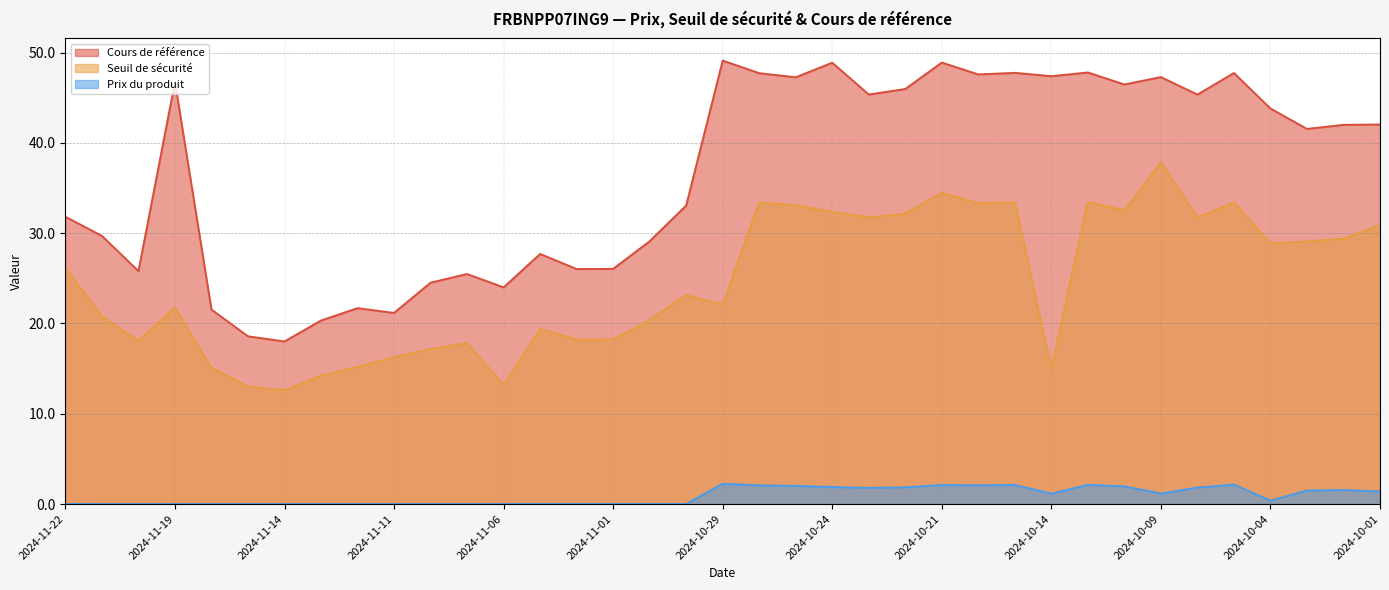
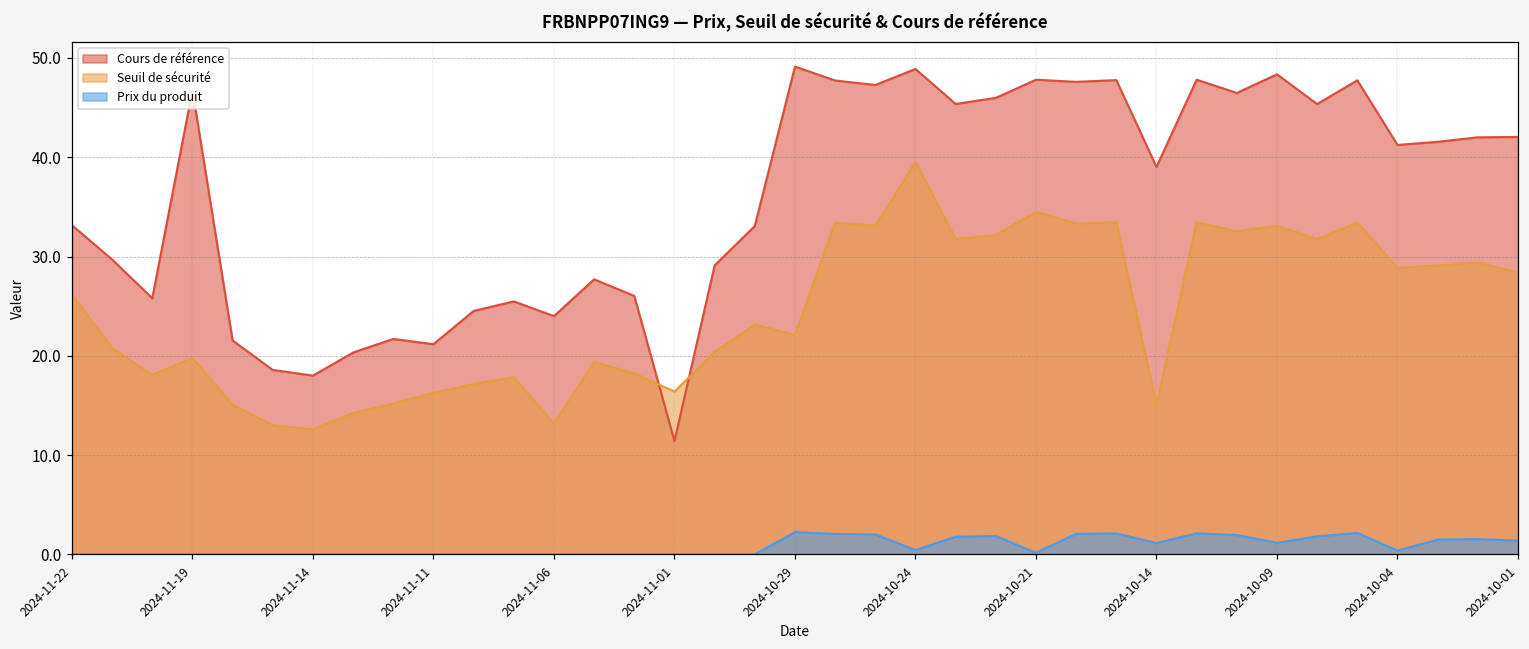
  {
    "Cours de référence": {
-     "2024-11-22": 32,
+     "2024-11-22": 33,
      "2024-11-14": 18,
      "2024-11-11": 21,
      "2024-11-06": 24,
-     "2024-11-01": 26,
+     "2024-11-01": 11,
      "2024-10-29": 49,
      "2024-10-24": 49,
-     "2024-10-21": 49,
-     "2024-10-14": 47,
-     "2024-10-09": 47,
-     "2024-10-04": 44,
+     "2024-10-21": 48,
+     "2024-10-14": 39,
+     "2024-10-09": 48,
+     "2024-10-04": 41,
      "2024-10-01": 42
    },
    "Seuil de sécurité": {
      "2024-11-22": 26,
-     "2024-11-19": 22,
+     "2024-11-19": 20,
      "2024-11-14": 13,
      "2024-11-11": 16,
      "2024-11-06": 13,
-     "2024-11-01": 18,
+     "2024-11-01": 16,
      "2024-10-29": 22,
-     "2024-10-24": 32,
+     "2024-10-24": 39,
      "2024-10-21": 34,
      "2024-10-14": 15,
-     "2024-10-09": 38,
+     "2024-10-09": 33,
      "2024-10-04": 29,
-     "2024-10-01": 31
+     "2024-10-01": 28
    },
    "Prix du produit": {
      "2024-11-22": 0,
      "2024-11-19": 0,
      "2024-11-14": 0,
      "2024-11-11": 0,
      "2024-11-06": 0,
      "2024-11-01": 0,
      "2024-10-29": 2,
-     "2024-10-24": 2,
-     "2024-10-21": 2,
+     "2024-10-24": 0,
+     "2024-10-21": 0,
      "2024-10-14": 1,
      "2024-10-09": 1,
      "2024-10-04": 0,
      "2024-10-01": 1
    }
  }
